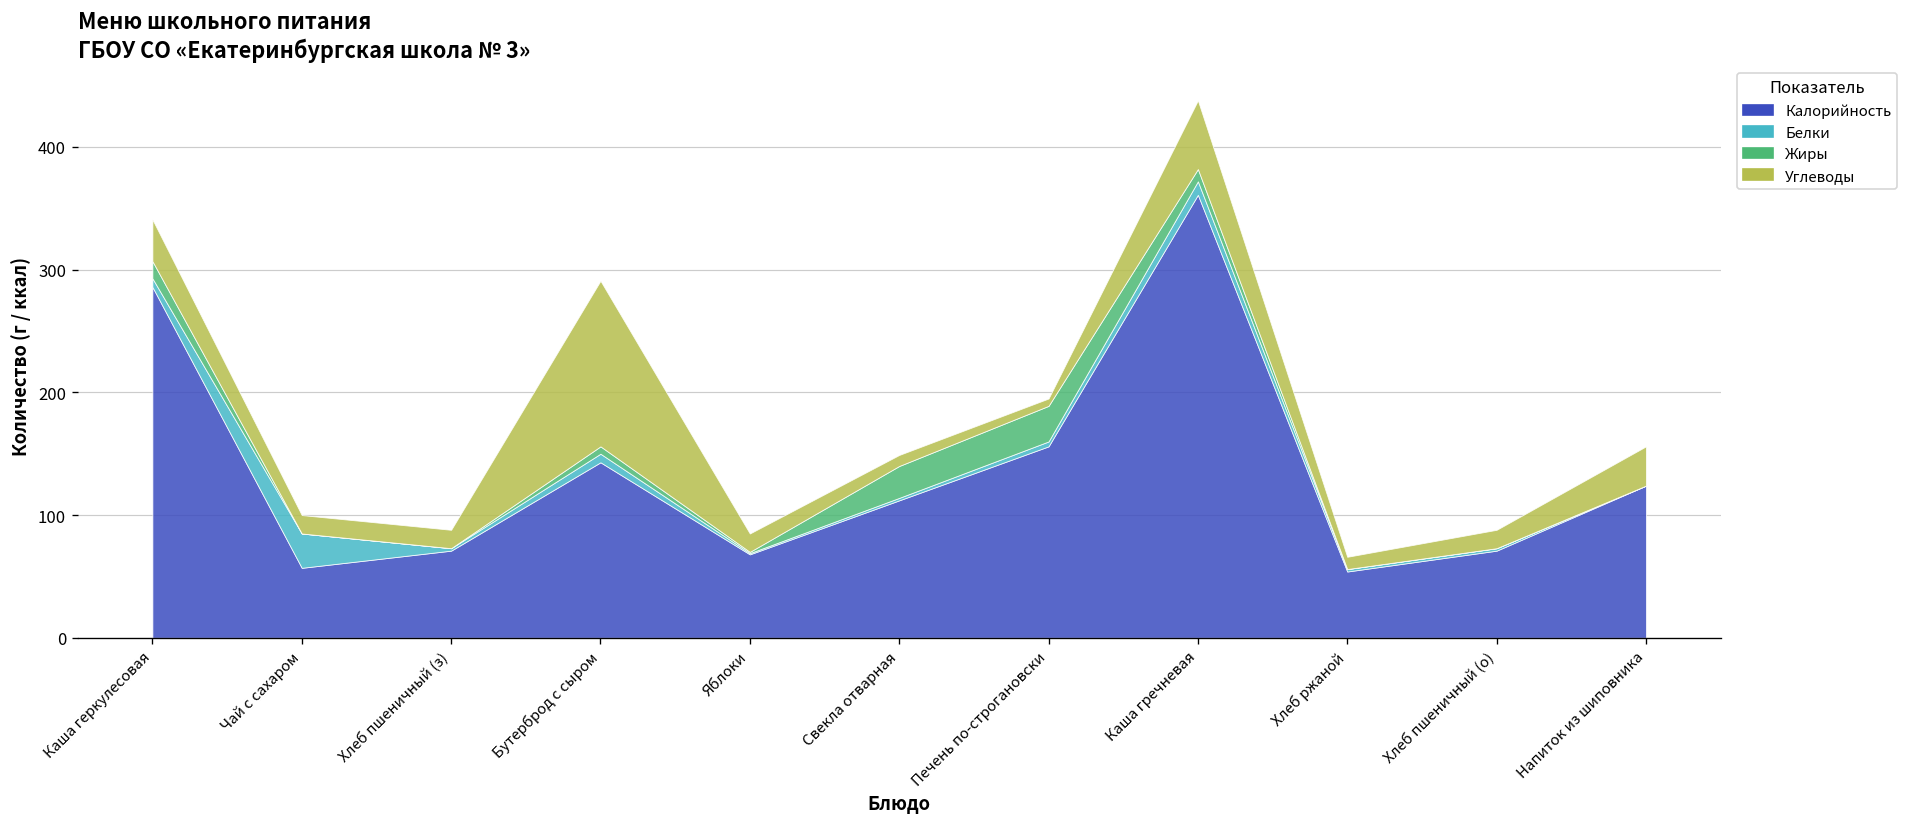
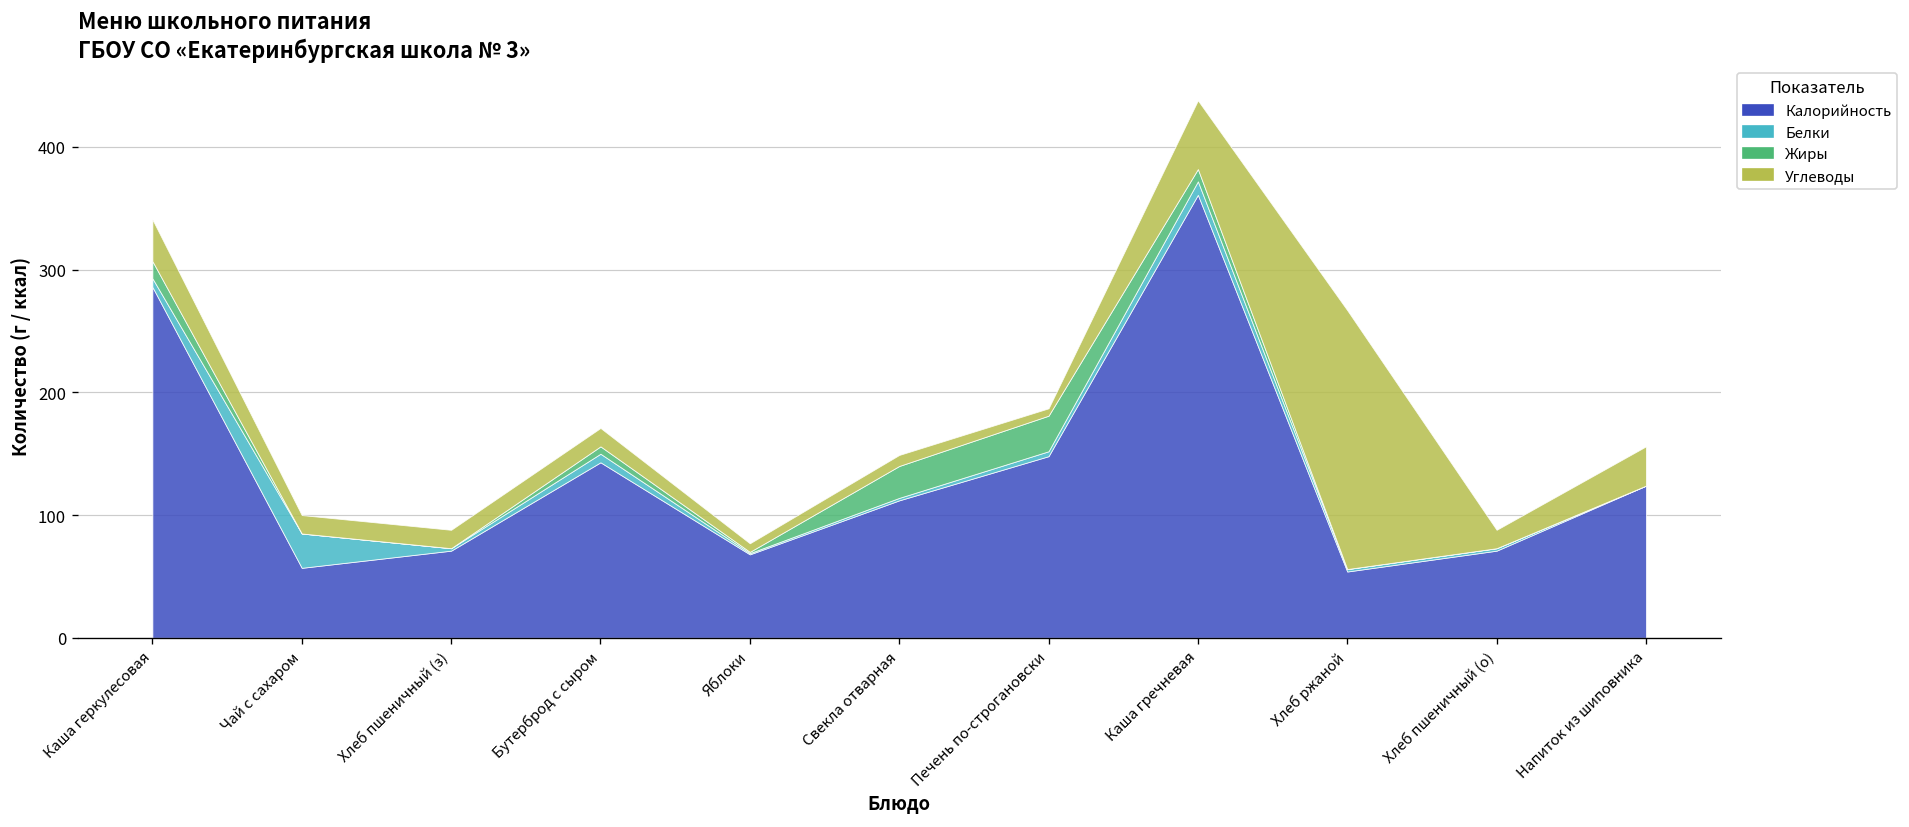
  {
    "Калорийность": {
      "Каша геркулесовая": 286,
      "Чай с сахаром": 57,
      "Бутерброд с сыром": 143,
-     "Печень по-строгановски": 156,
+     "Печень по-строгановски": 148,
      "Каша гречневая": 361
    },
    "Белки": {
      "Каша геркулесовая": 7,
      "Бутерброд с сыром": 7,
      "Печень по-строгановски": 4,
      "Каша гречневая": 11
    },
    "Жиры": {
      "Каша геркулесовая": 14,
      "Бутерброд с сыром": 6,
      "Свекла отварная": 26,
      "Печень по-строгановски": 29,
      "Каша гречневая": 10
    },
    "Углеводы": {
      "Каша геркулесовая": 34,
      "Чай с сахаром": 15,
      "Хлеб пшеничный (з)": 15,
-     "Бутерброд с сыром": 135,
-     "Яблоки": 15,
+     "Бутерброд с сыром": 15,
+     "Яблоки": 7,
      "Свекла отварная": 9,
      "Печень по-строгановски": 6,
      "Каша гречневая": 56,
-     "Хлеб ржаной": 10,
+     "Хлеб ржаной": 211,
      "Хлеб пшеничный (о)": 15,
      "Напиток из шиповника": 32
    }
  }
